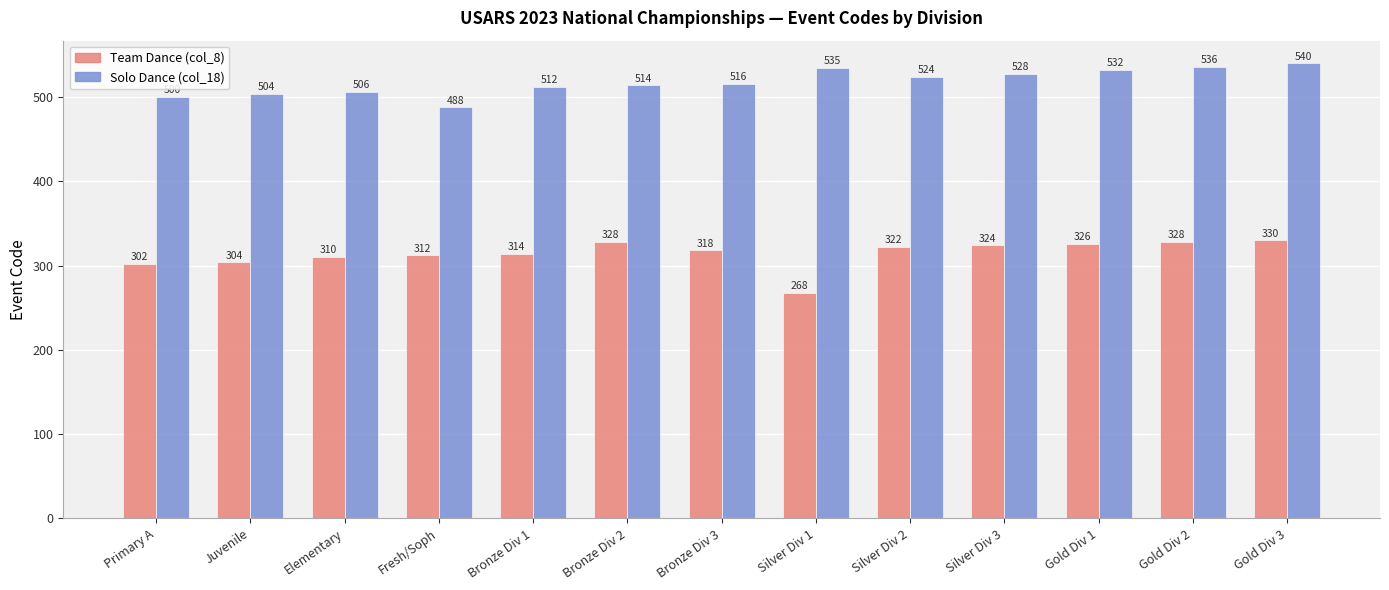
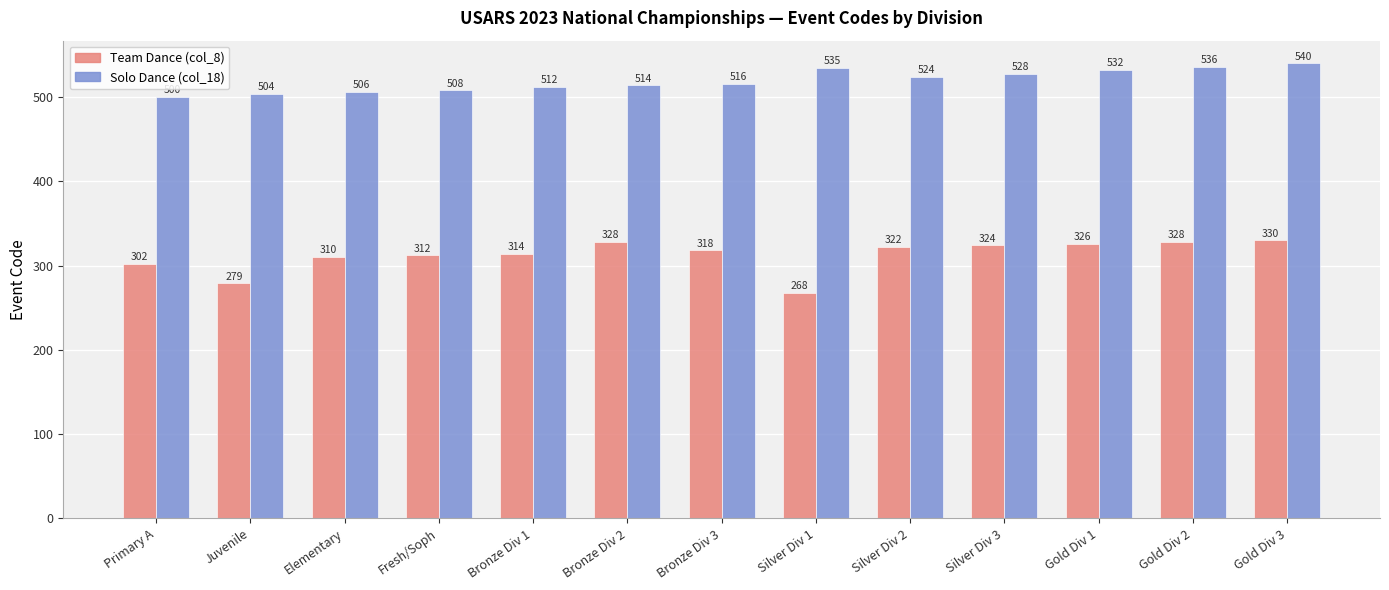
  {
    "Team Dance (col_8)": {
      "Primary A": 302,
-     "Juvenile": 304,
+     "Juvenile": 279,
      "Elementary": 310,
      "Fresh/Soph": 312,
      "Bronze Div 1": 314,
      "Bronze Div 2": 328,
      "Bronze Div 3": 318,
      "Silver Div 1": 268,
      "Silver Div 2": 322,
      "Silver Div 3": 324,
      "Gold Div 1": 326,
      "Gold Div 2": 328,
      "Gold Div 3": 330
    },
    "Solo Dance (col_18)": {
      "Juvenile": 504,
      "Elementary": 506,
-     "Fresh/Soph": 488,
+     "Fresh/Soph": 508,
      "Bronze Div 1": 512,
      "Bronze Div 2": 514,
      "Bronze Div 3": 516,
      "Silver Div 1": 535,
      "Silver Div 2": 524,
      "Silver Div 3": 528,
      "Gold Div 1": 532,
      "Gold Div 2": 536,
      "Gold Div 3": 540
    }
  }
